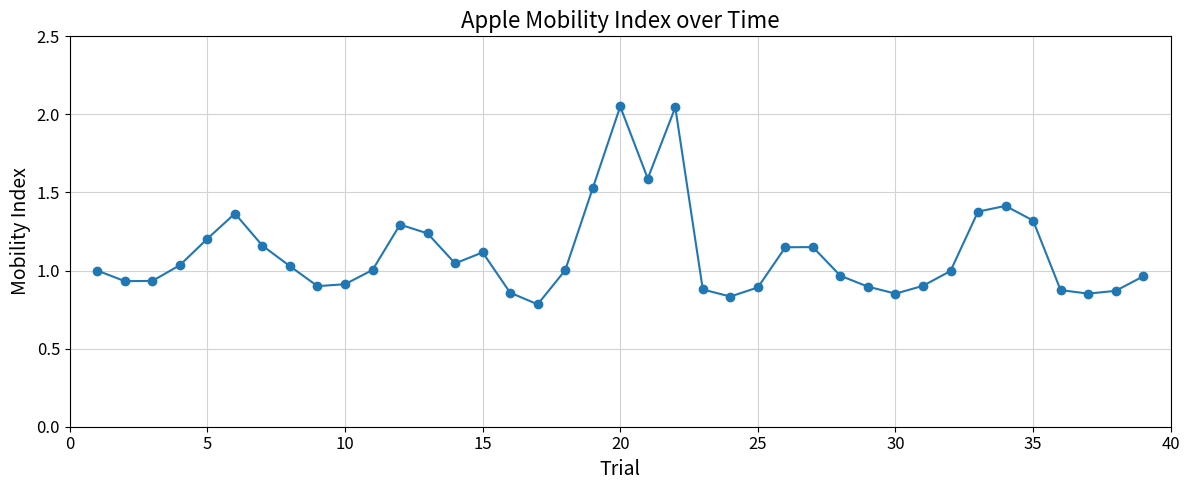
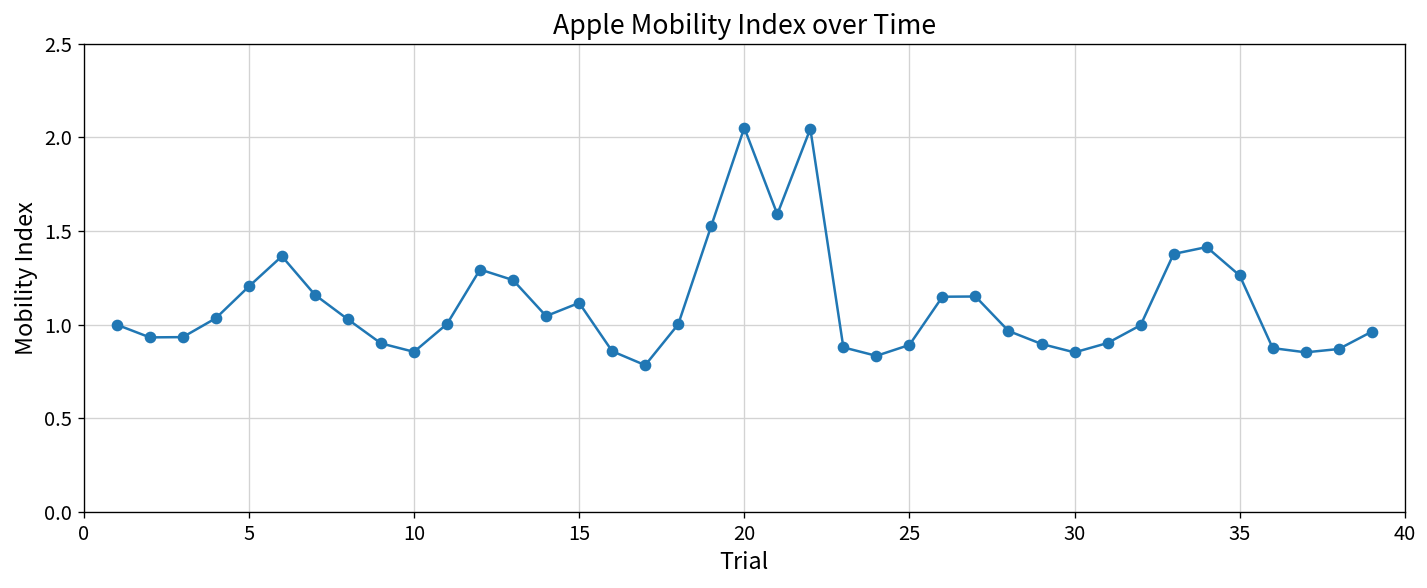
  {
    "5": 1.20,
-   "10": 0.91,
+   "10": 0.86,
    "15": 1.12,
    "20": 2.05,
    "25": 0.89,
    "30": 0.85,
-   "35": 1.32
+   "35": 1.26
  }
